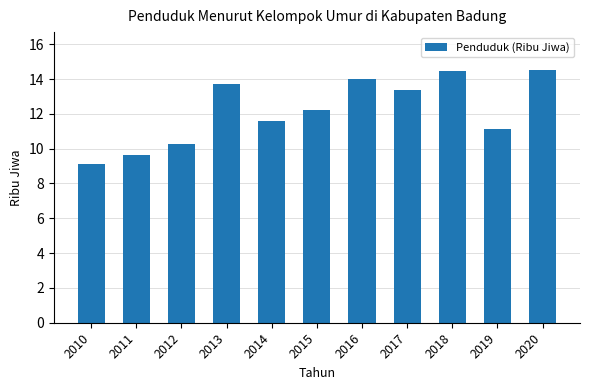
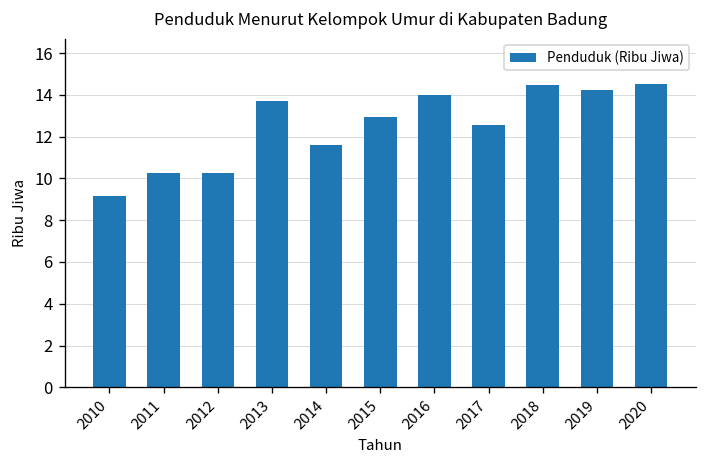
  {
    "2010": 9.1,
-   "2011": 9.6,
+   "2011": 10.2,
    "2012": 10.3,
    "2013": 13.7,
    "2014": 11.6,
-   "2015": 12.2,
+   "2015": 12.9,
    "2016": 14.0,
-   "2017": 13.4,
+   "2017": 12.5,
    "2018": 14.5,
-   "2019": 11.2,
+   "2019": 14.2,
    "2020": 14.5
  }
